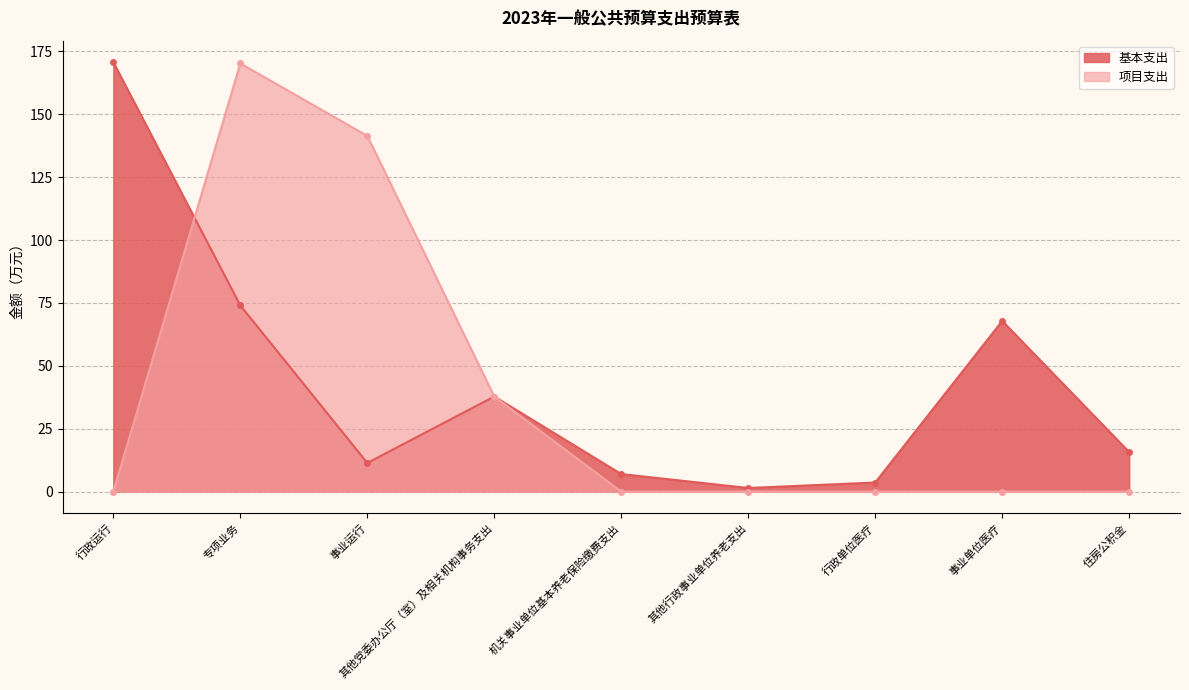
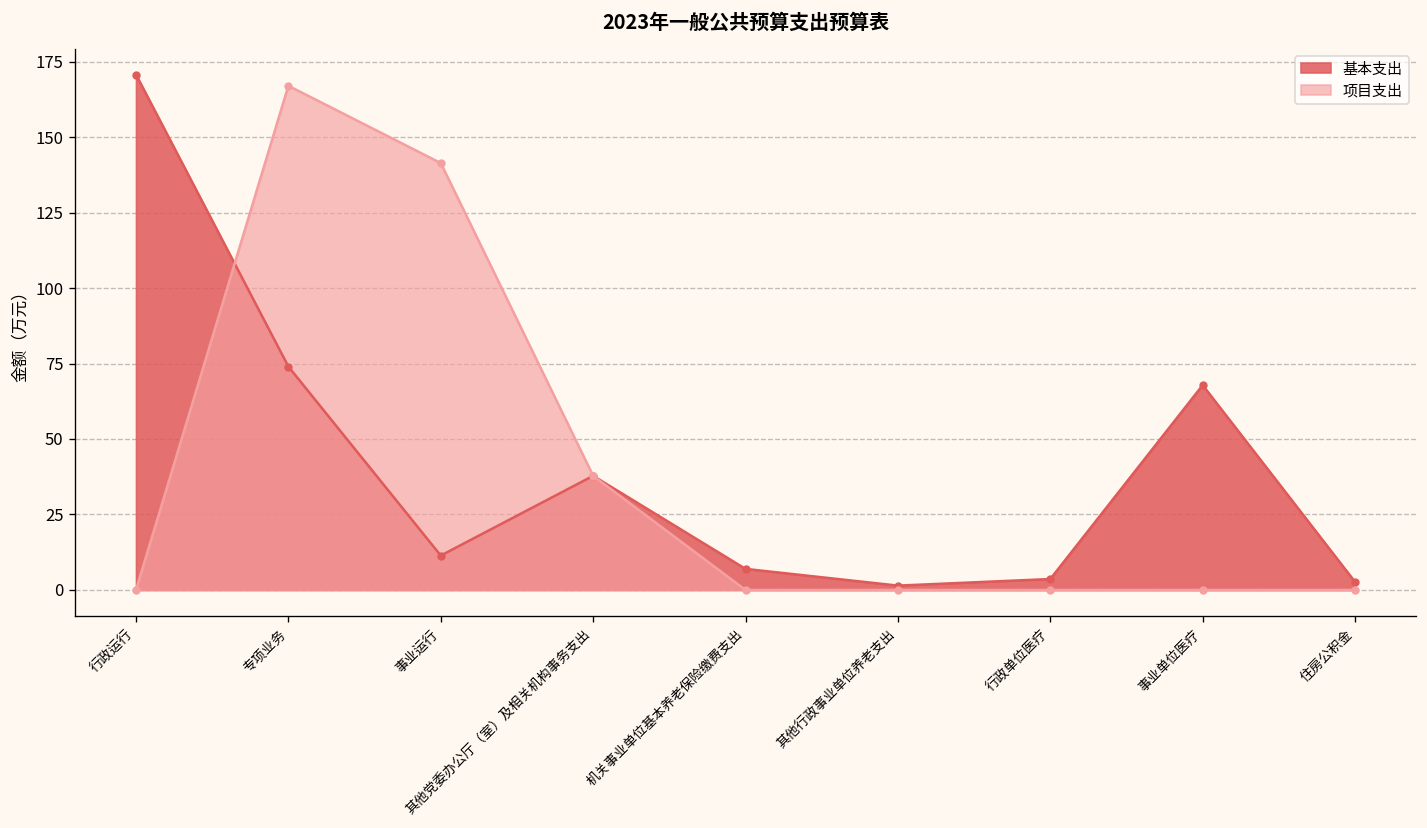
  {
    "基本支出": {
      "行政运行": 171,
      "专项业务": 74,
      "事业运行": 11,
      "机关事业单位基本养老保险缴费支出": 7,
      "其他行政事业单位养老支出": 1,
      "行政单位医疗": 4,
      "事业单位医疗": 68,
-     "住房公积金": 16
+     "住房公积金": 3
    },
    "项目支出": {
      "行政运行": 0,
-     "专项业务": 170,
+     "专项业务": 167,
      "事业运行": 141,
      "机关事业单位基本养老保险缴费支出": 0,
      "其他行政事业单位养老支出": 0,
      "行政单位医疗": 0,
      "事业单位医疗": 0,
      "住房公积金": 0
    }
  }
